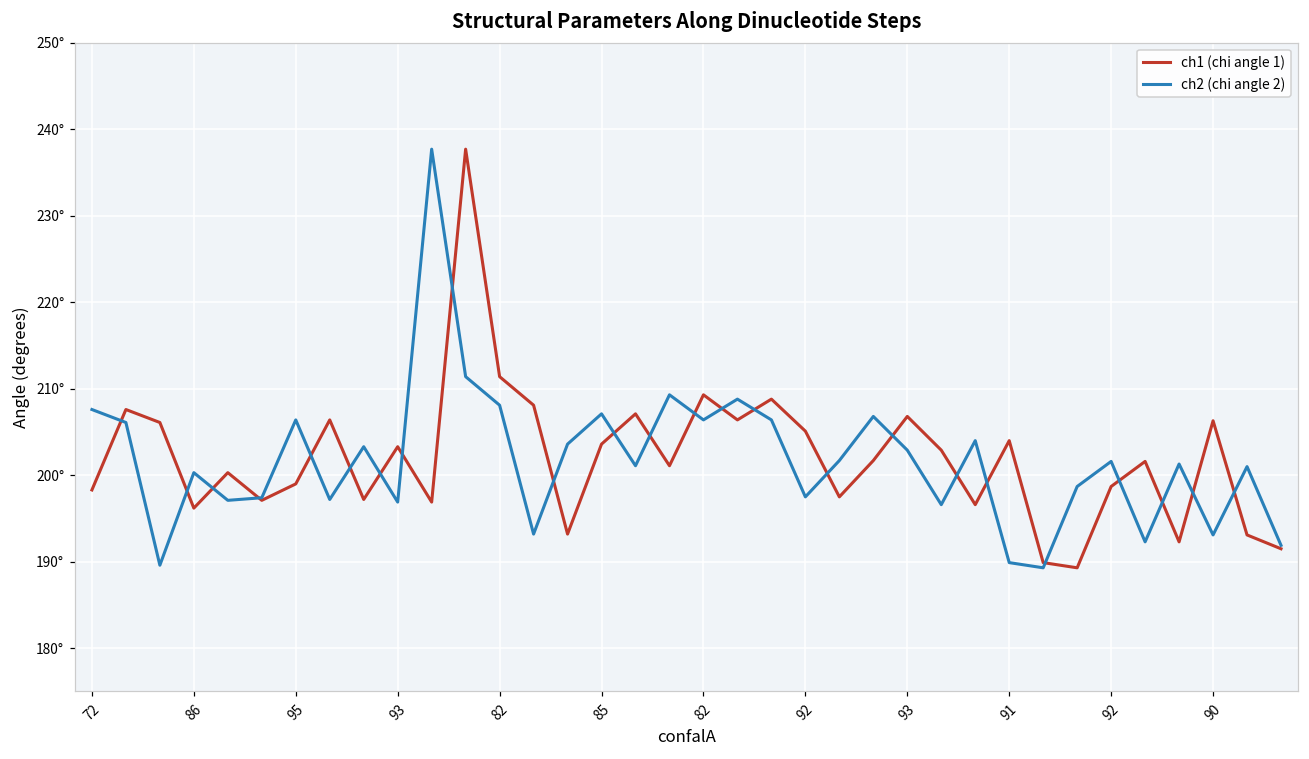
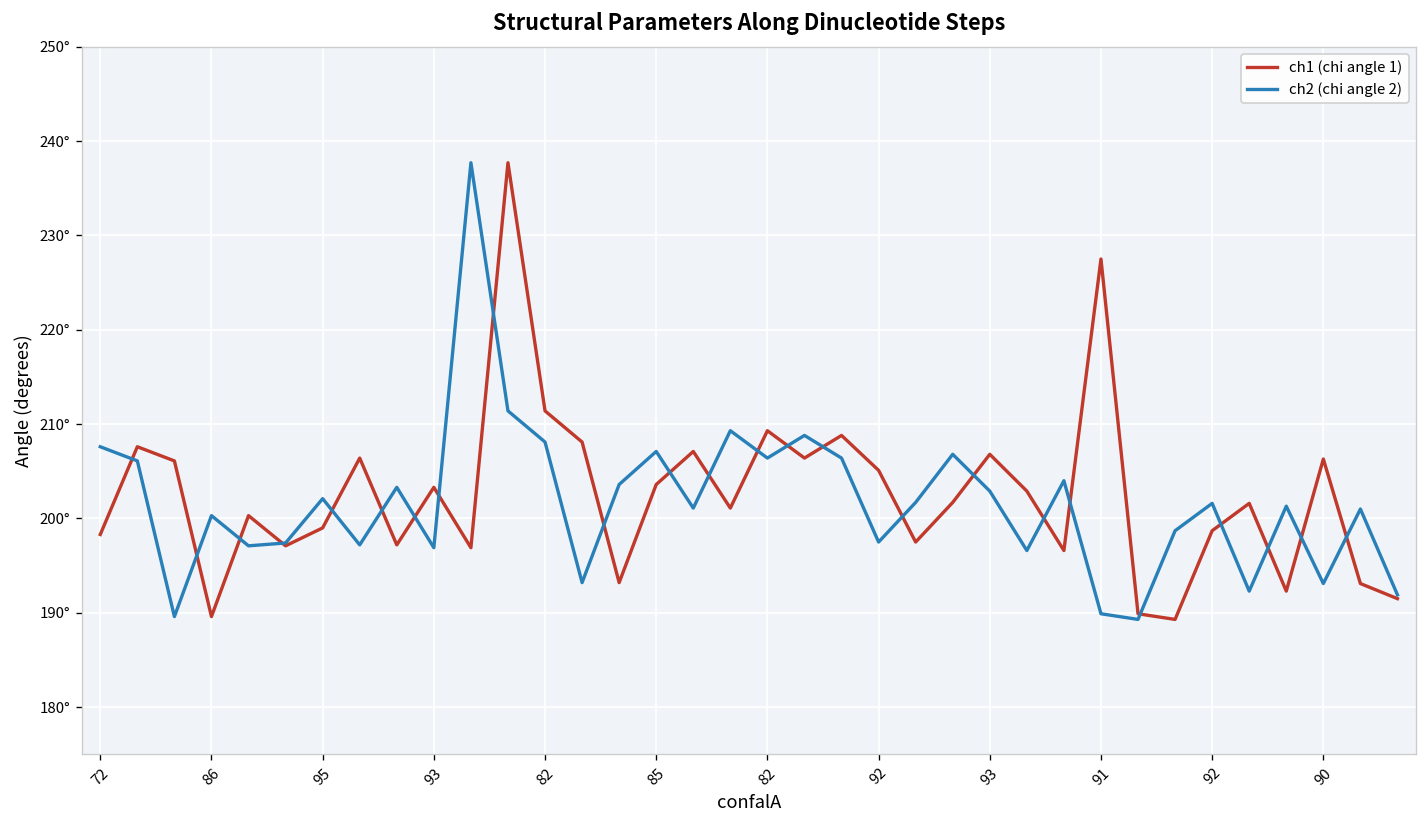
  {
    "ch1 (chi angle 1)": {
      "72": "198°",
-     "86": "196°",
+     "86": "190°",
      "95": "199°",
      "85": "204°",
-     "91": "204°",
+     "91": "228°",
      "90": "206°"
    },
    "ch2 (chi angle 2)": {
      "72": "208°",
      "86": "200°",
-     "95": "206°",
+     "95": "202°",
      "85": "207°",
      "91": "190°",
      "90": "193°"
    }
  }
